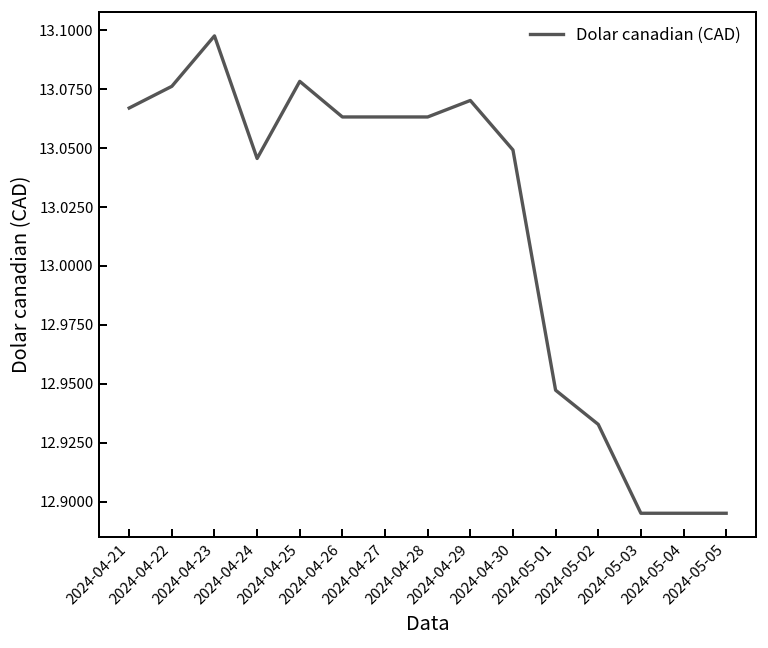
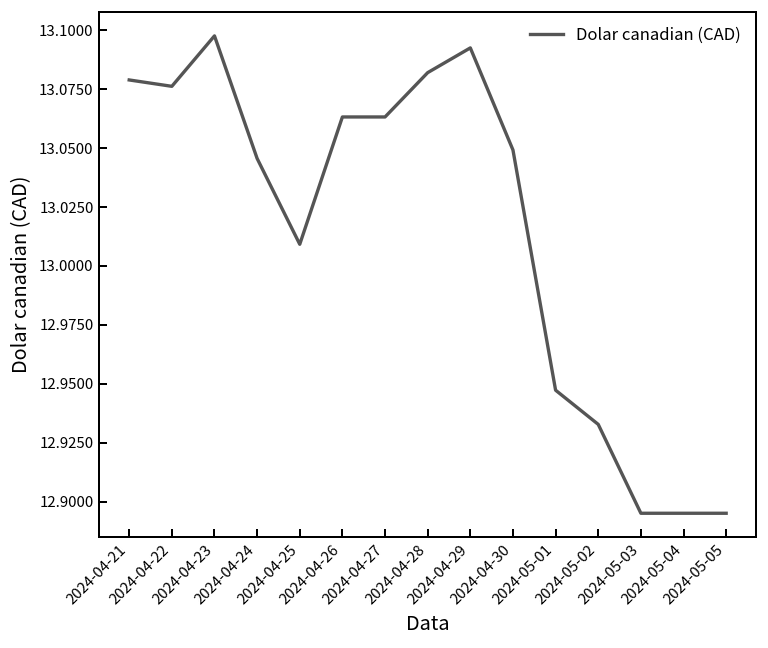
  {
-   "2024-04-21": 13.067,
+   "2024-04-21": 13.079,
    "2024-04-22": 13.076,
    "2024-04-23": 13.098,
    "2024-04-24": 13.046,
-   "2024-04-25": 13.078,
+   "2024-04-25": 13.009,
    "2024-04-26": 13.063,
    "2024-04-27": 13.063,
-   "2024-04-28": 13.063,
-   "2024-04-29": 13.070,
+   "2024-04-28": 13.082,
+   "2024-04-29": 13.093,
    "2024-04-30": 13.049,
    "2024-05-01": 12.947,
    "2024-05-02": 12.933,
    "2024-05-03": 12.895,
    "2024-05-04": 12.895,
    "2024-05-05": 12.895
  }
